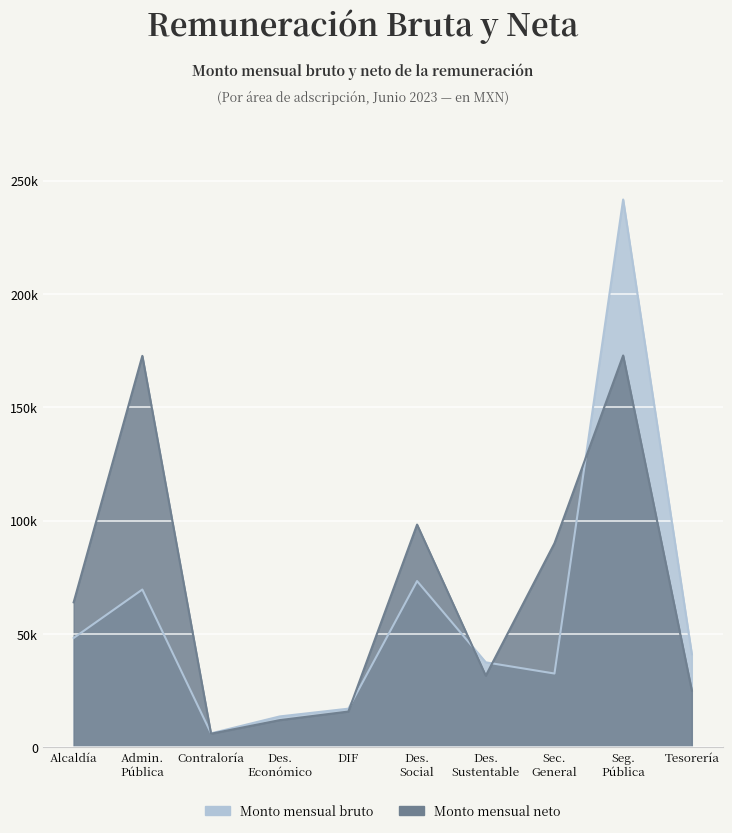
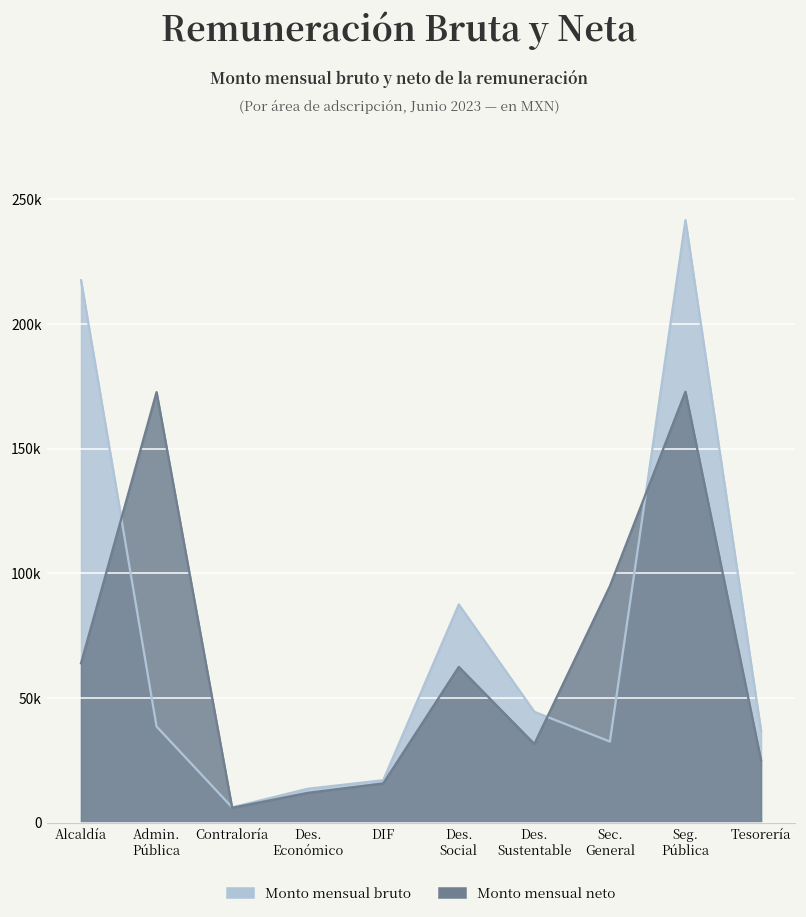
  {
    "Monto mensual bruto": {
-     "Alcaldía": 48000,
-     "Admin. Pública": 70000,
+     "Alcaldía": 218000,
+     "Admin. Pública": 39000,
      "Des. Económico": 14000,
      "DIF": 17000,
-     "Des. Social": 73000,
-     "Des. Sustentable": 38000,
+     "Des. Social": 88000,
+     "Des. Sustentable": 45000,
      "Sec. General": 33000,
      "Seg. Pública": 242000,
-     "Tesorería": 41000
+     "Tesorería": 37000
    },
    "Monto mensual neto": {
      "Alcaldía": 64000,
      "Admin. Pública": 173000,
      "Des. Económico": 12000,
      "DIF": 16000,
-     "Des. Social": 98000,
+     "Des. Social": 63000,
      "Des. Sustentable": 32000,
-     "Sec. General": 90000,
+     "Sec. General": 95000,
      "Seg. Pública": 173000,
      "Tesorería": 25000
    }
  }
